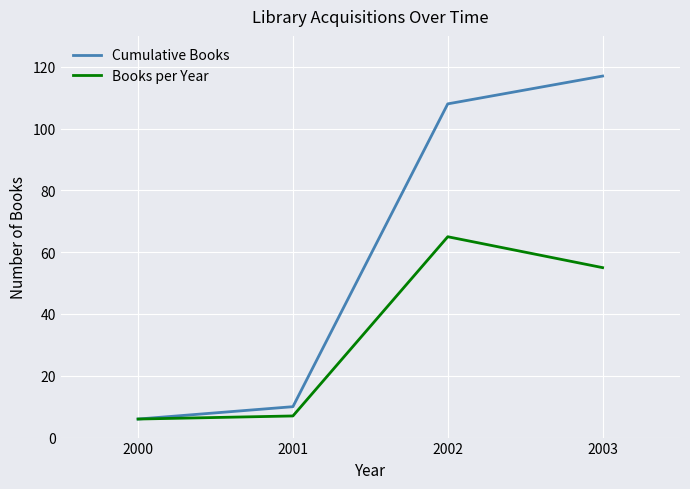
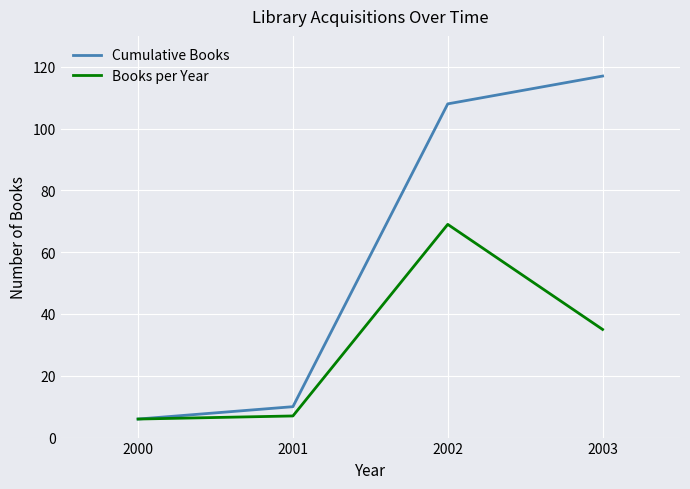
  {
    "Cumulative Books": {
      "2001": 10,
      "2002": 108,
      "2003": 117
    },
    "Books per Year": {
      "2001": 7,
-     "2002": 65,
-     "2003": 55
+     "2002": 69,
+     "2003": 35
    }
  }
